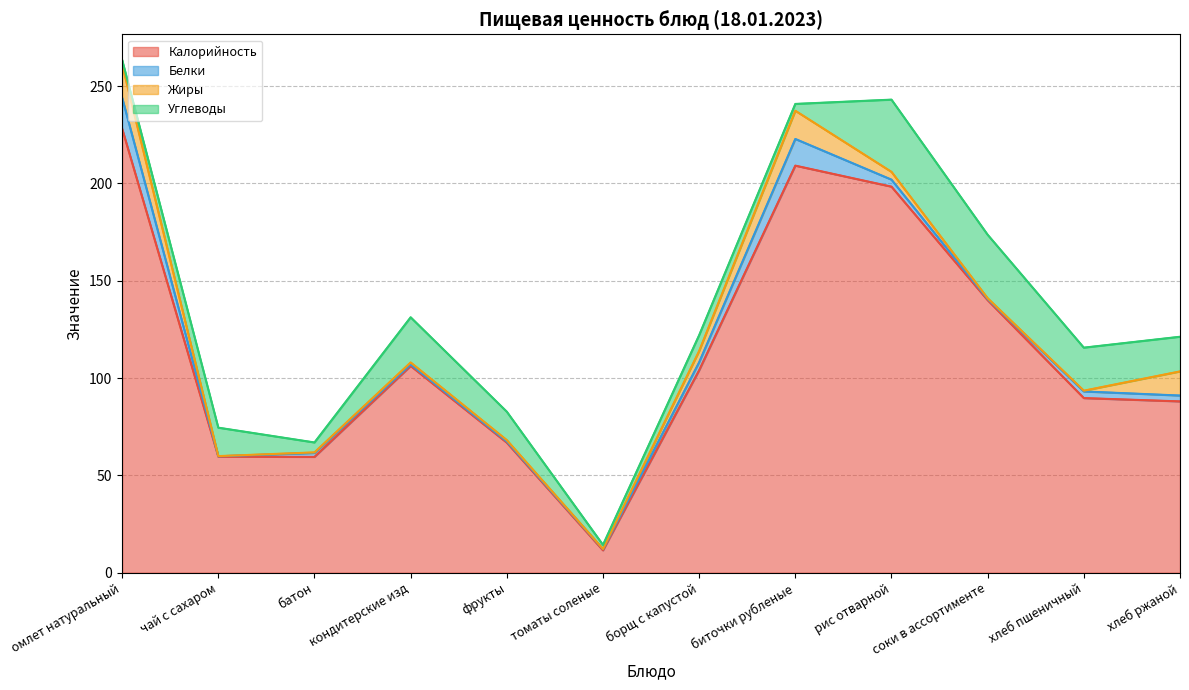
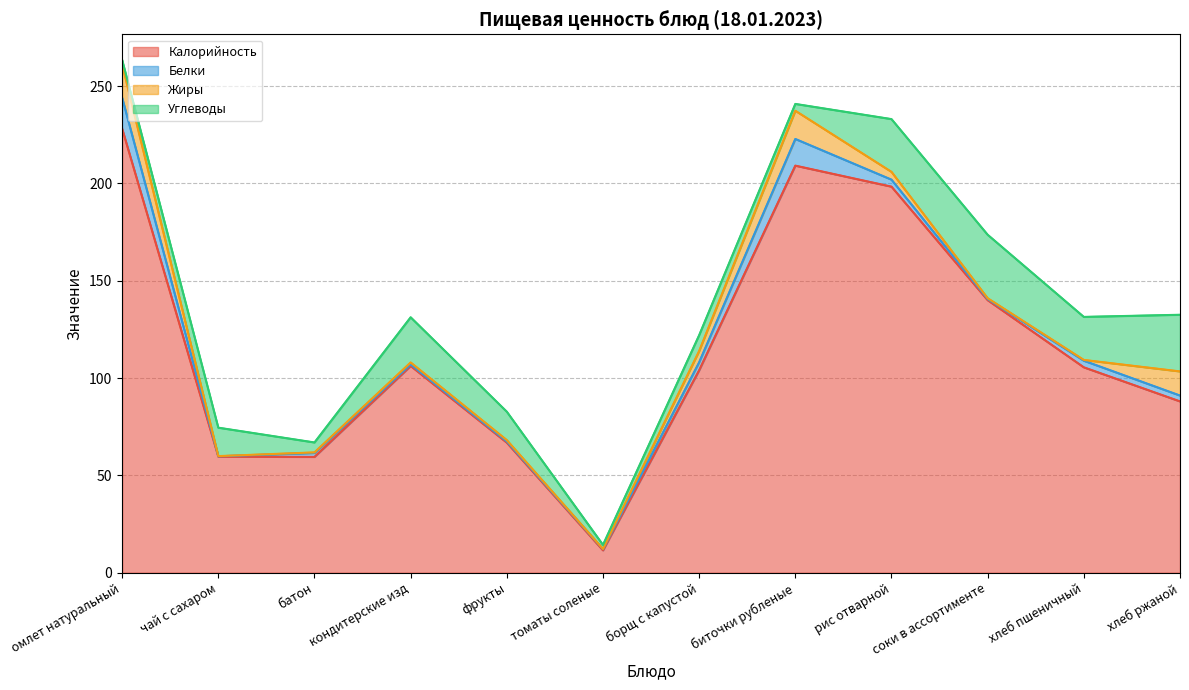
  {
    "Калорийность": {
      "омлет натуральный": 228,
      "батон": 60,
      "борщ с капустой": 104,
      "биточки рубленые": 209,
      "рис отварной": 198,
-     "хлеб пшеничный": 90,
+     "хлеб пшеничный": 106,
      "хлеб ржаной": 88
    },
    "Белки": {
      "омлет натуральный": 16,
      "борщ с капустой": 4,
      "биточки рубленые": 14,
      "рис отварной": 4,
      "хлеб ржаной": 3
    },
    "Жиры": {
      "омлет натуральный": 17,
      "борщ с капустой": 6,
      "биточки рубленые": 15,
      "рис отварной": 4,
      "хлеб ржаной": 12
    },
    "Углеводы": {
      "омлет натуральный": 2,
      "чай с сахаром": 15,
      "батон": 5,
      "кондитерские изд": 23,
      "фрукты": 15,
      "томаты соленые": 2,
      "борщ с капустой": 8,
      "биточки рубленые": 4,
-     "рис отварной": 37,
+     "рис отварной": 27,
      "соки в ассортименте": 33,
      "хлеб пшеничный": 22,
-     "хлеб ржаной": 18
+     "хлеб ржаной": 29
    }
  }
